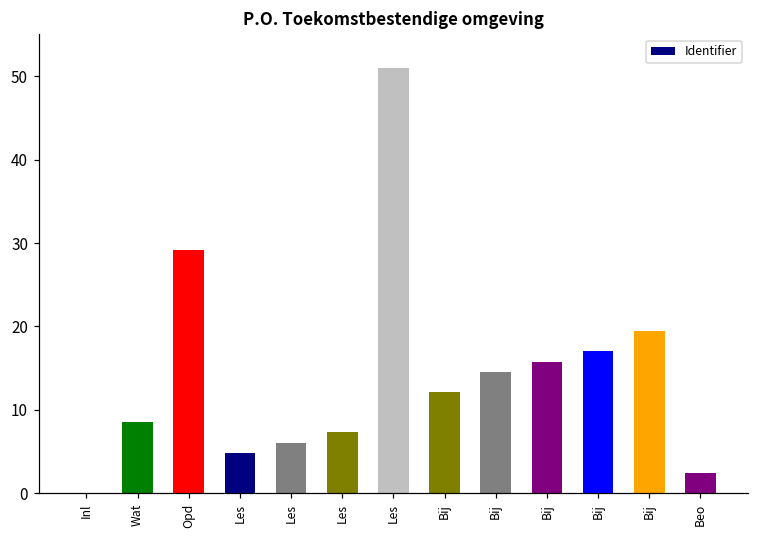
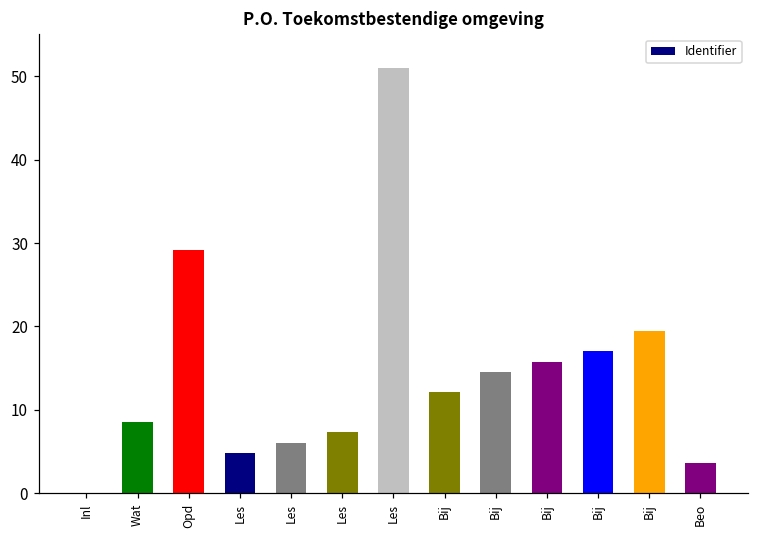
  {
    "Inl": 0,
    "Wat": 9,
    "Opd": 29,
-   "Beo": 2
+   "Beo": 4
  }
